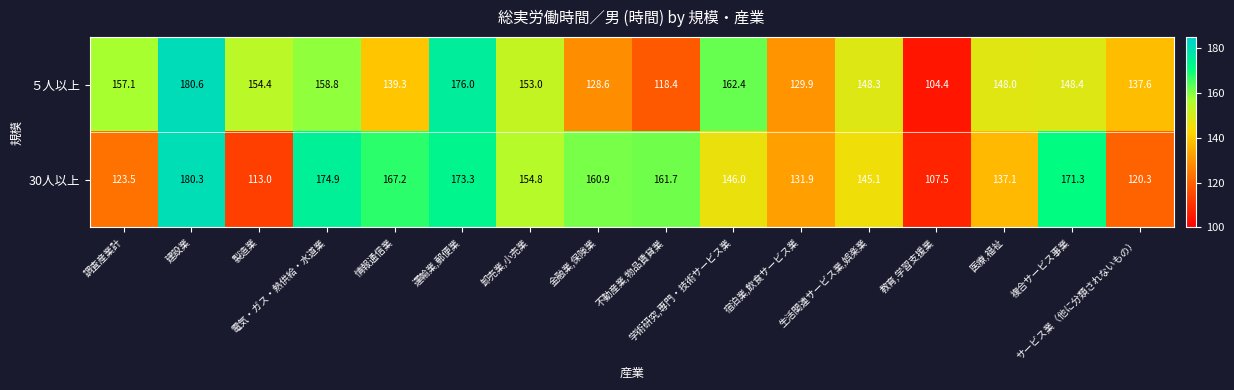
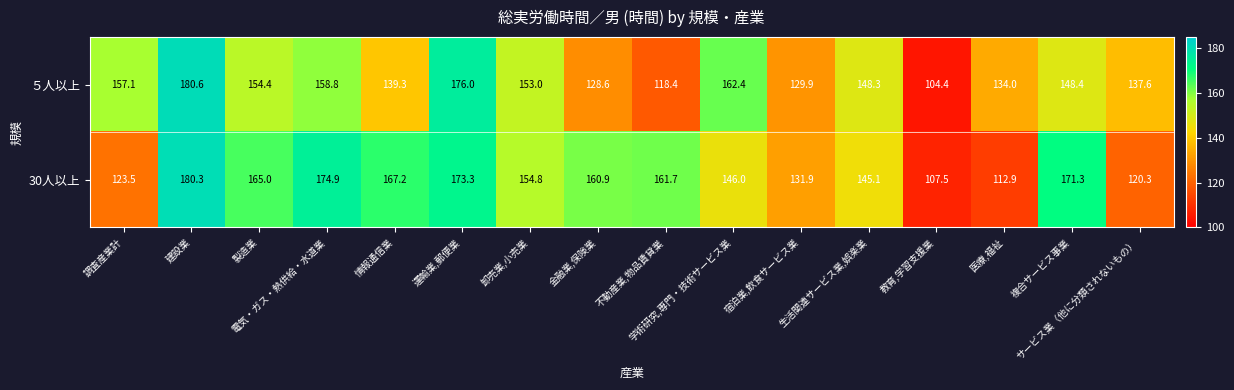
  {
    "５人以上": {
      "調査産業計": 157.1,
      "建設業": 180.6,
      "製造業": 154.4,
      "電気・ガス・熱供給・水道業": 158.8,
      "情報通信業": 139.3,
      "運輸業,郵便業": 176.0,
      "卸売業,小売業": 153.0,
      "金融業,保険業": 128.6,
      "不動産業,物品賃貸業": 118.4,
      "学術研究,専門・技術サービス業": 162.4,
      "宿泊業,飲食サービス業": 129.9,
      "生活関連サービス業,娯楽業": 148.3,
      "教育,学習支援業": 104.4,
-     "医療,福祉": 148.0,
+     "医療,福祉": 134.0,
      "複合サービス事業": 148.4,
      "サービス業（他に分類されないもの）": 137.6
    },
    "30人以上": {
      "調査産業計": 123.5,
      "建設業": 180.3,
-     "製造業": 113.0,
+     "製造業": 165.0,
      "電気・ガス・熱供給・水道業": 174.9,
      "情報通信業": 167.2,
      "運輸業,郵便業": 173.3,
      "卸売業,小売業": 154.8,
      "金融業,保険業": 160.9,
      "不動産業,物品賃貸業": 161.7,
      "学術研究,専門・技術サービス業": 146.0,
      "宿泊業,飲食サービス業": 131.9,
      "生活関連サービス業,娯楽業": 145.1,
      "教育,学習支援業": 107.5,
-     "医療,福祉": 137.1,
+     "医療,福祉": 112.9,
      "複合サービス事業": 171.3,
      "サービス業（他に分類されないもの）": 120.3
    }
  }
